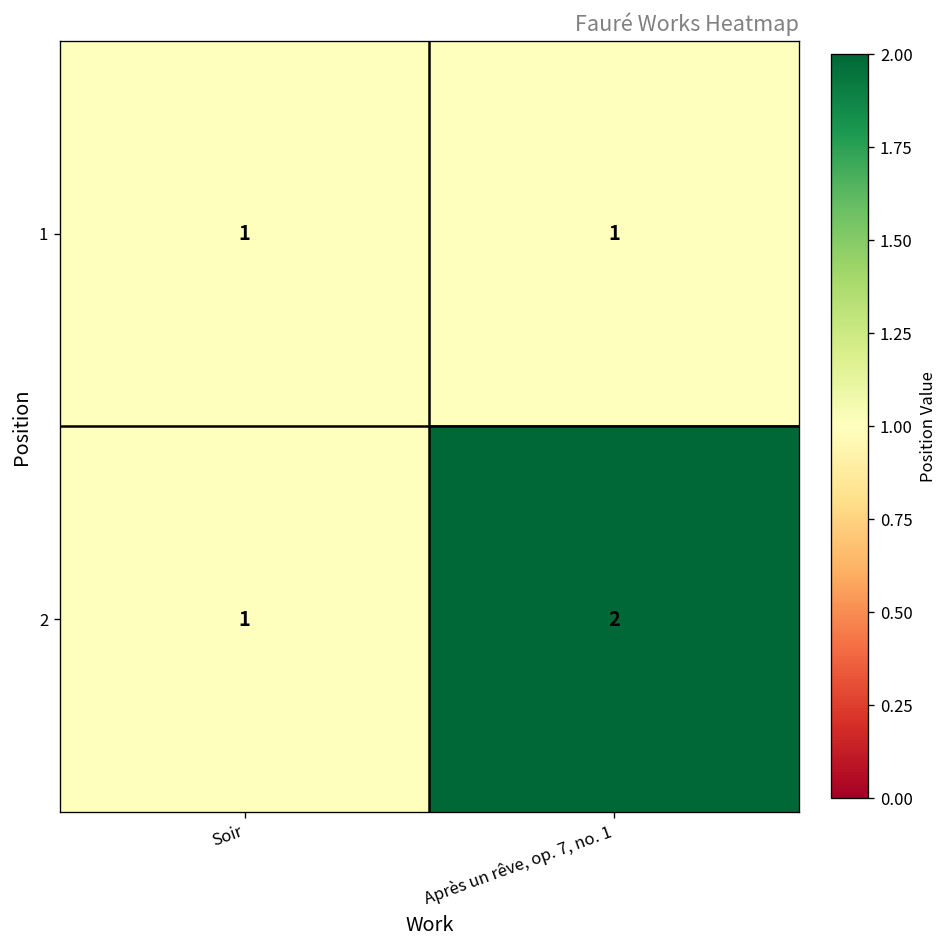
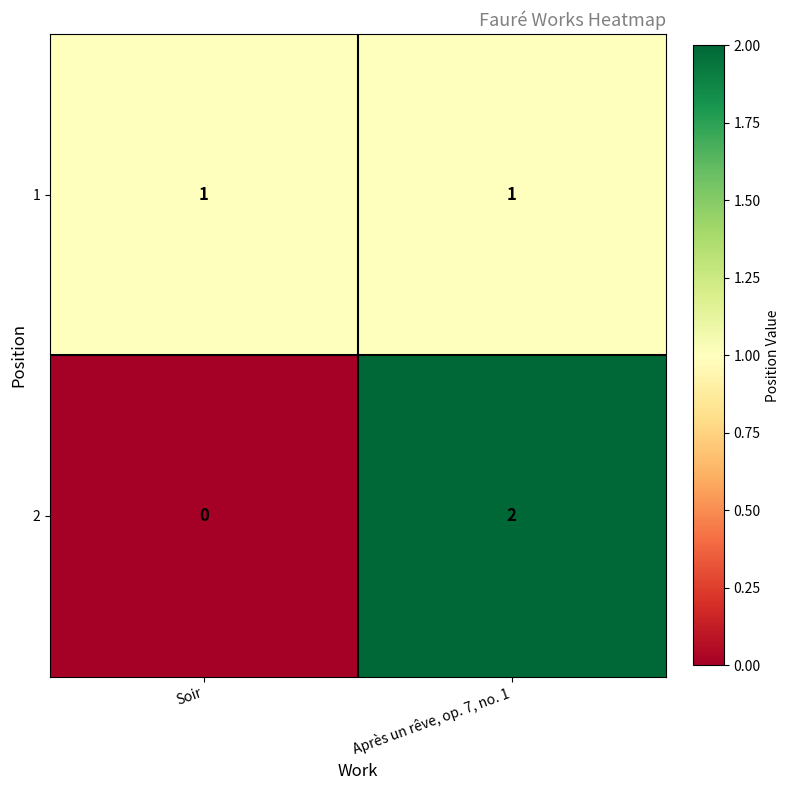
  {
    "1": {
      "Soir": 1,
      "Après un rêve, op. 7, no. 1": 1
    },
    "2": {
-     "Soir": 1,
+     "Soir": 0,
      "Après un rêve, op. 7, no. 1": 2
    }
  }
